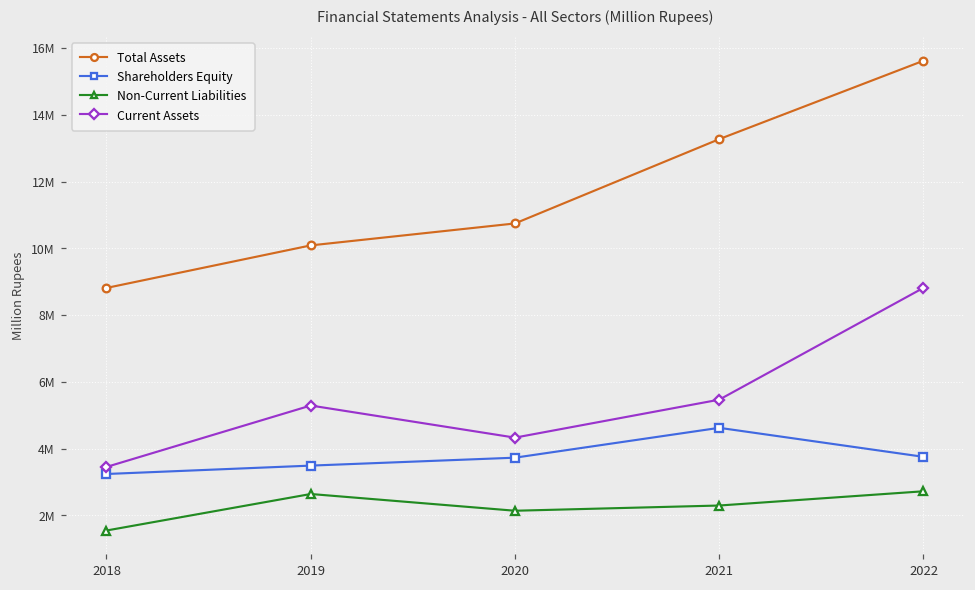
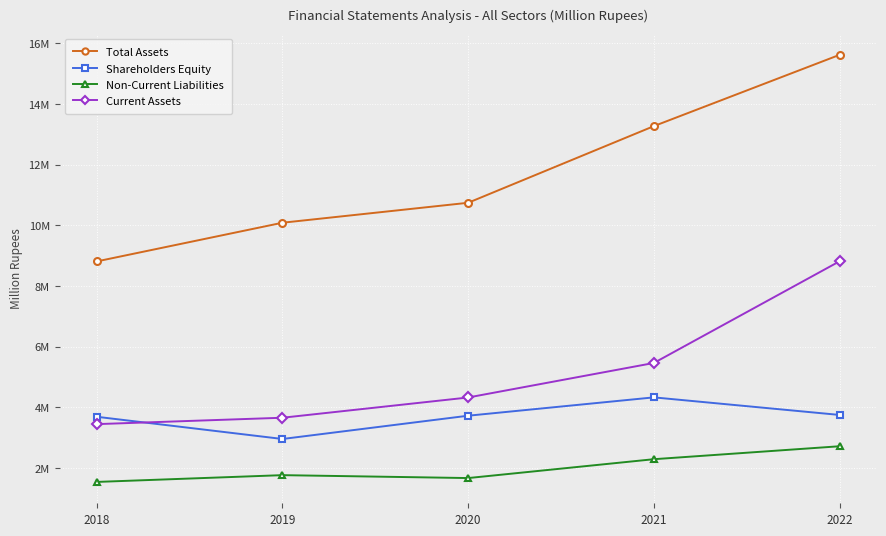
  {
    "Total Assets": {
      "2018": 8800000,
      "2019": 10100000,
      "2020": 10700000,
      "2021": 13300000,
      "2022": 15600000
    },
    "Shareholders Equity": {
-     "2018": 3200000,
-     "2019": 3500000,
+     "2018": 3700000,
+     "2019": 3000000,
      "2020": 3700000,
-     "2021": 4600000,
+     "2021": 4300000,
      "2022": 3800000
    },
    "Non-Current Liabilities": {
      "2018": 1500000,
-     "2019": 2600000,
-     "2020": 2100000,
+     "2019": 1800000,
+     "2020": 1700000,
      "2021": 2300000,
      "2022": 2700000
    },
    "Current Assets": {
      "2018": 3400000,
-     "2019": 5300000,
+     "2019": 3700000,
      "2020": 4300000,
      "2021": 5500000,
      "2022": 8800000
    }
  }
